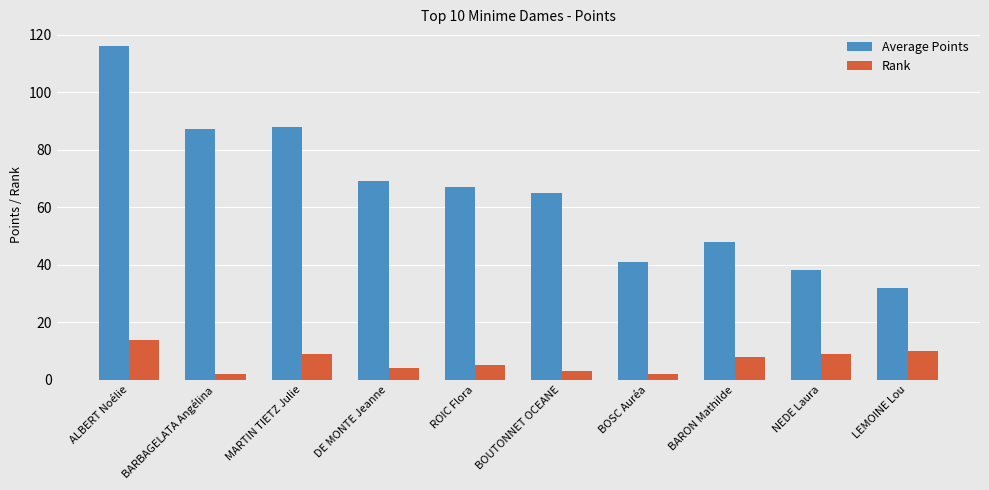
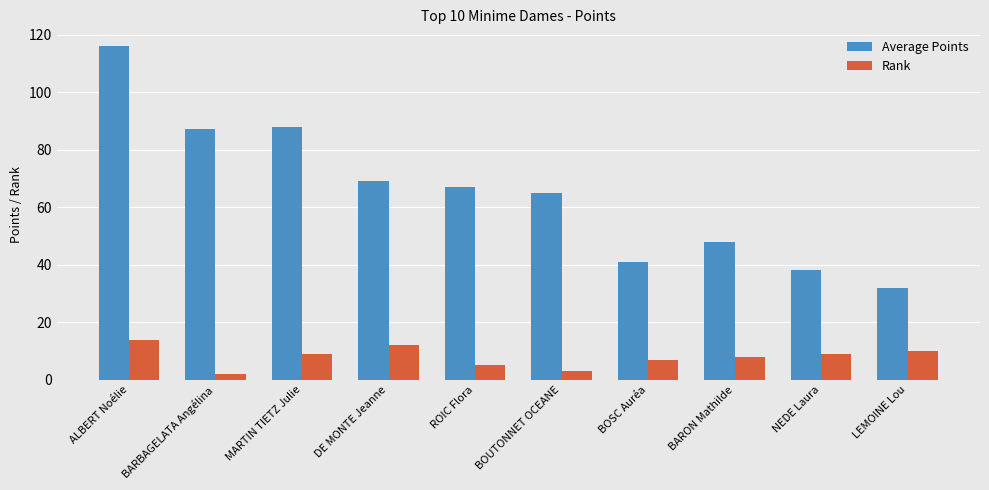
  {
    "Average Points": {
      "ALBERT Noélie": 116,
      "BARBAGELATA Angélina": 87,
      "MARTIN TIETZ Julie": 88,
      "DE MONTE Jeanne": 69,
      "ROIC Flora": 67,
      "BOUTONNET OCEANE": 65,
      "BOSC Auréa": 41,
      "BARON Mathilde": 48,
      "NEDE Laura": 38,
      "LEMOINE Lou": 32
    },
    "Rank": {
      "ALBERT Noélie": 14,
      "BARBAGELATA Angélina": 2,
      "MARTIN TIETZ Julie": 9,
-     "DE MONTE Jeanne": 4,
+     "DE MONTE Jeanne": 12,
      "ROIC Flora": 5,
      "BOUTONNET OCEANE": 3,
-     "BOSC Auréa": 2,
+     "BOSC Auréa": 7,
      "BARON Mathilde": 8,
      "NEDE Laura": 9,
      "LEMOINE Lou": 10
    }
  }
